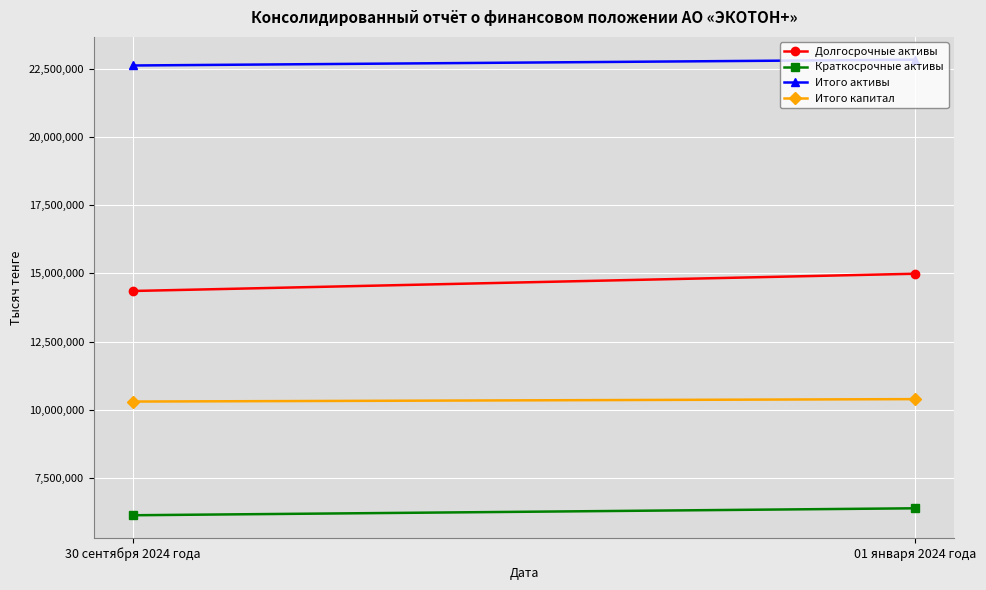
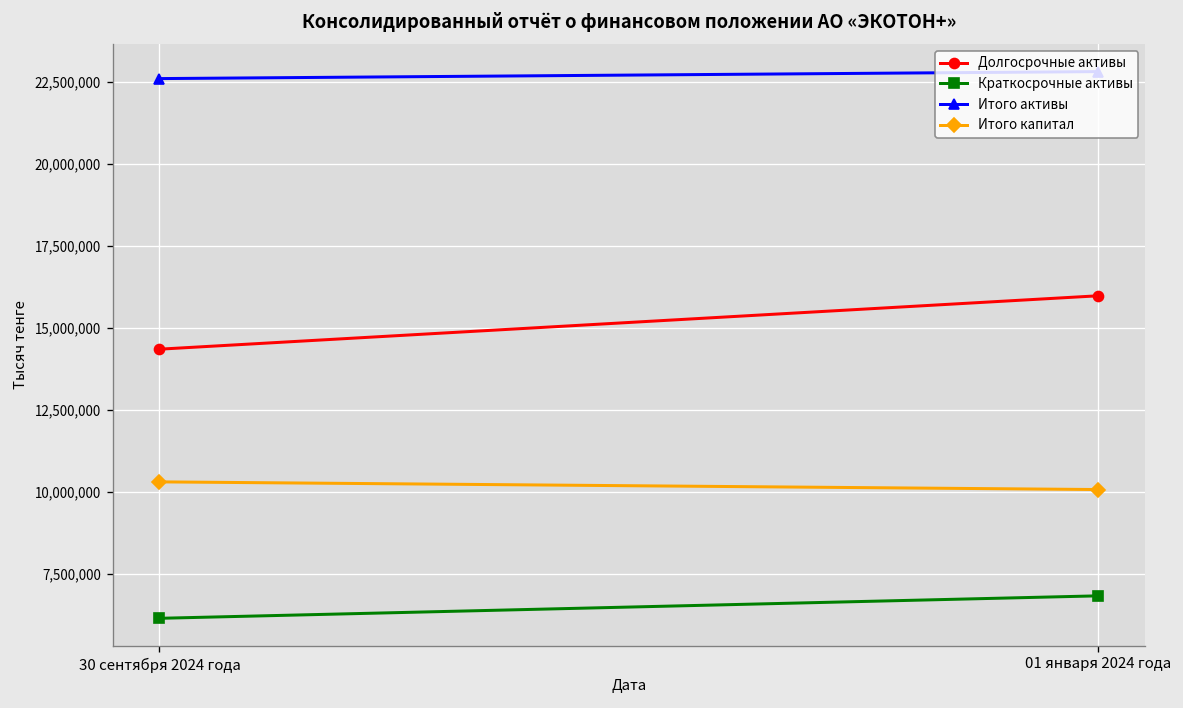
  {
    "Долгосрочные активы": {
      "30 сентября 2024 года": "14,400,000",
-     "01 января 2024 года": "15,000,000"
+     "01 января 2024 года": "16,000,000"
    },
    "Краткосрочные активы": {
      "30 сентября 2024 года": "6,200,000",
-     "01 января 2024 года": "6,400,000"
+     "01 января 2024 года": "6,800,000"
    },
    "Итого активы": {
      "30 сентября 2024 года": "22,600,000"
    },
    "Итого капитал": {
      "30 сентября 2024 года": "10,300,000",
-     "01 января 2024 года": "10,400,000"
+     "01 января 2024 года": "10,100,000"
    }
  }
